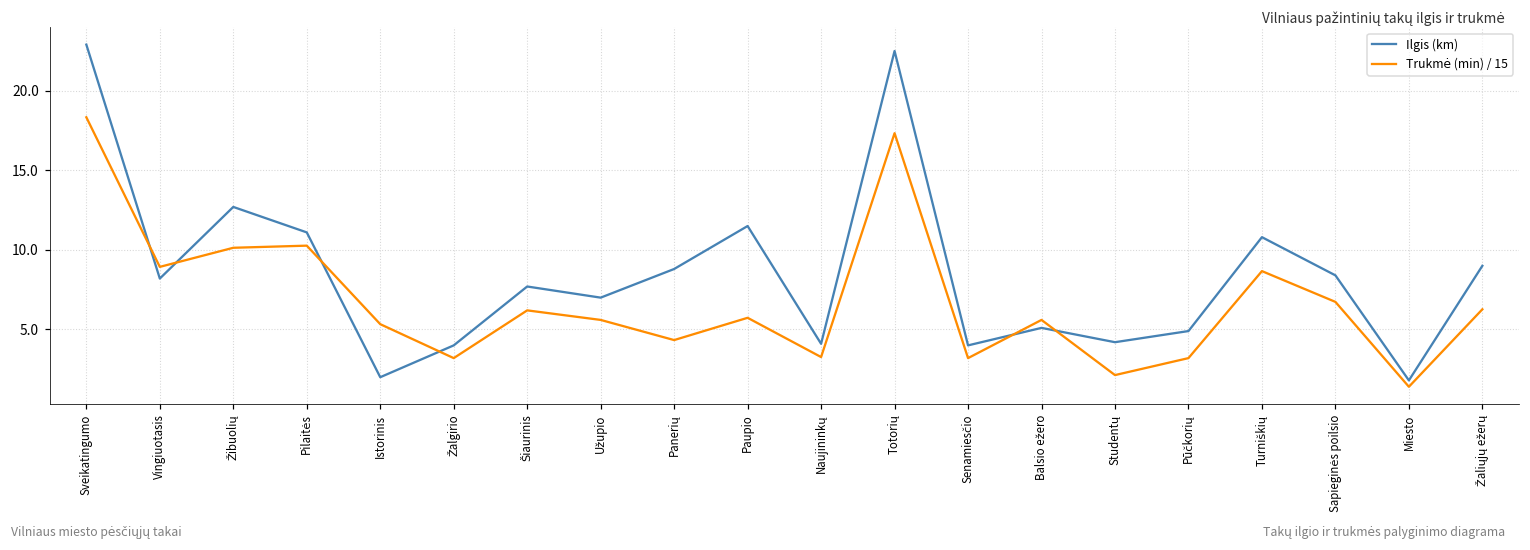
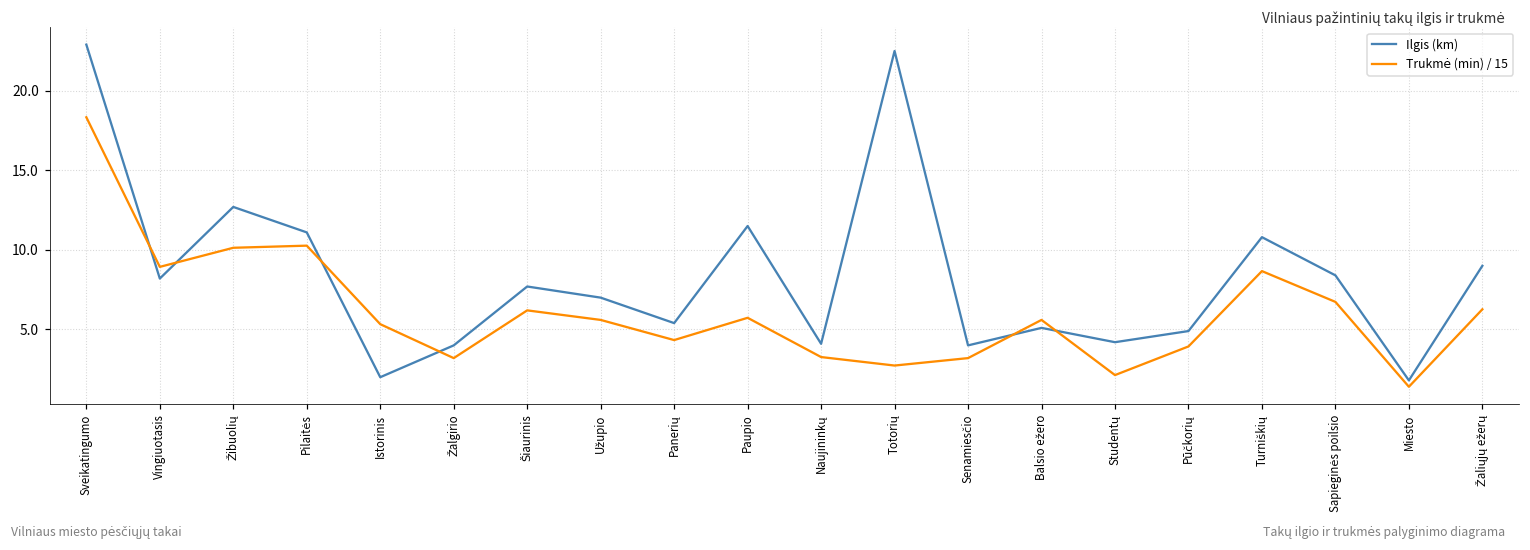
  {
    "Ilgis (km)": {
      "Sveikatingumo": 22.9,
      "Vingiuotasis": 8.2,
      "Žibuolių": 12.7,
      "Pilaitės": 11.1,
      "Istorinis": 2.0,
      "Žalgirio": 4.0,
      "Šiaurinis": 7.7,
      "Užupio": 7.0,
-     "Panerių": 8.8,
+     "Panerių": 5.4,
      "Paupio": 11.5,
      "Naujininkų": 4.1,
      "Totorių": 22.5,
      "Senamiesčio": 4.0,
      "Balsio ežero": 5.1,
      "Studentų": 4.2,
      "Pūčkorių": 4.9,
      "Turniškių": 10.8,
      "Sapieginės poilsio": 8.4,
      "Miesto": 1.8,
      "Žaliųjų ežerų": 9.0
    },
    "Trukmė (min) / 15": {
      "Sveikatingumo": 18.3,
      "Vingiuotasis": 8.9,
      "Žibuolių": 10.1,
      "Pilaitės": 10.3,
      "Istorinis": 5.3,
      "Žalgirio": 3.2,
      "Šiaurinis": 6.2,
      "Užupio": 5.6,
      "Panerių": 4.3,
      "Paupio": 5.7,
      "Naujininkų": 3.3,
-     "Totorių": 17.3,
+     "Totorių": 2.7,
      "Senamiesčio": 3.2,
      "Balsio ežero": 5.6,
      "Studentų": 2.1,
-     "Pūčkorių": 3.2,
+     "Pūčkorių": 3.9,
      "Turniškių": 8.7,
      "Sapieginės poilsio": 6.7,
      "Miesto": 1.4,
      "Žaliųjų ežerų": 6.3
    }
  }
